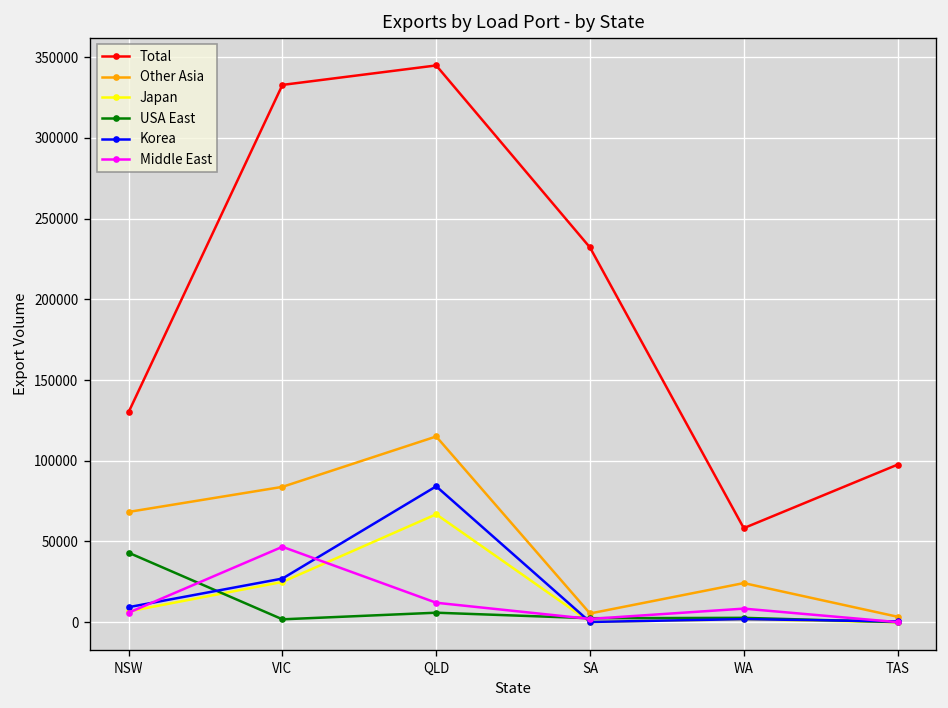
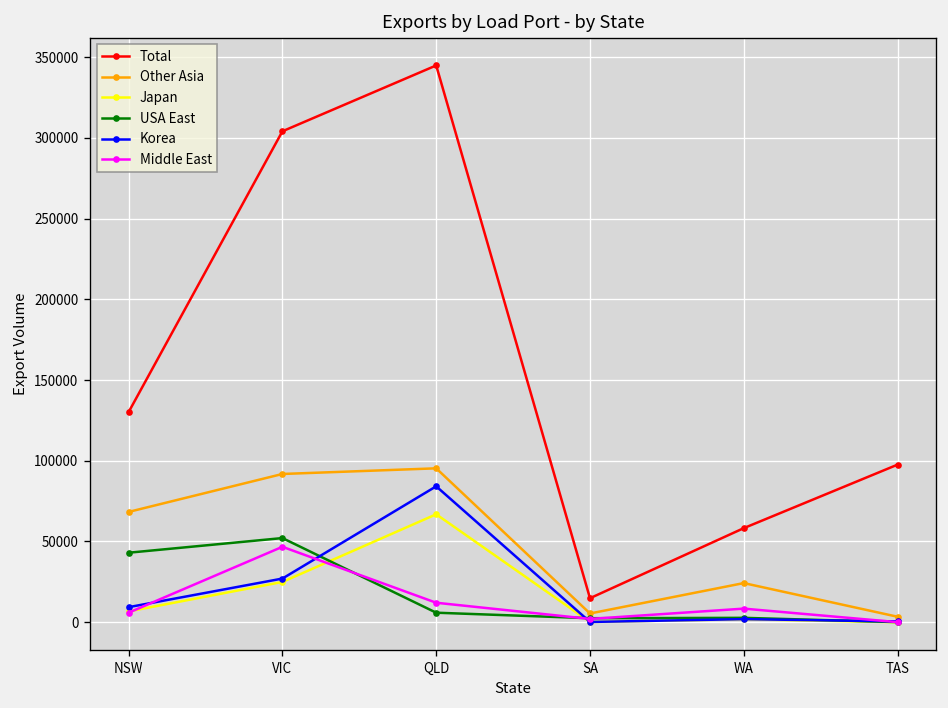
  {
    "Total": {
      "NSW": 130000,
-     "VIC": 333000,
+     "VIC": 304000,
      "QLD": 345000,
-     "SA": 232000,
+     "SA": 15000,
      "WA": 58000,
      "TAS": 98000
    },
    "Other Asia": {
      "NSW": 68000,
-     "VIC": 84000,
-     "QLD": 115000,
+     "VIC": 92000,
+     "QLD": 95000,
      "SA": 5000,
      "WA": 24000,
      "TAS": 3000
    },
    "Japan": {
      "VIC": 25000,
      "QLD": 67000
    },
    "USA East": {
      "NSW": 43000,
-     "VIC": 2000,
+     "VIC": 52000,
      "QLD": 6000
    },
    "Korea": {
      "NSW": 9000,
      "VIC": 27000,
      "QLD": 84000
    },
    "Middle East": {
      "VIC": 47000,
      "QLD": 12000,
      "WA": 8000
    }
  }
